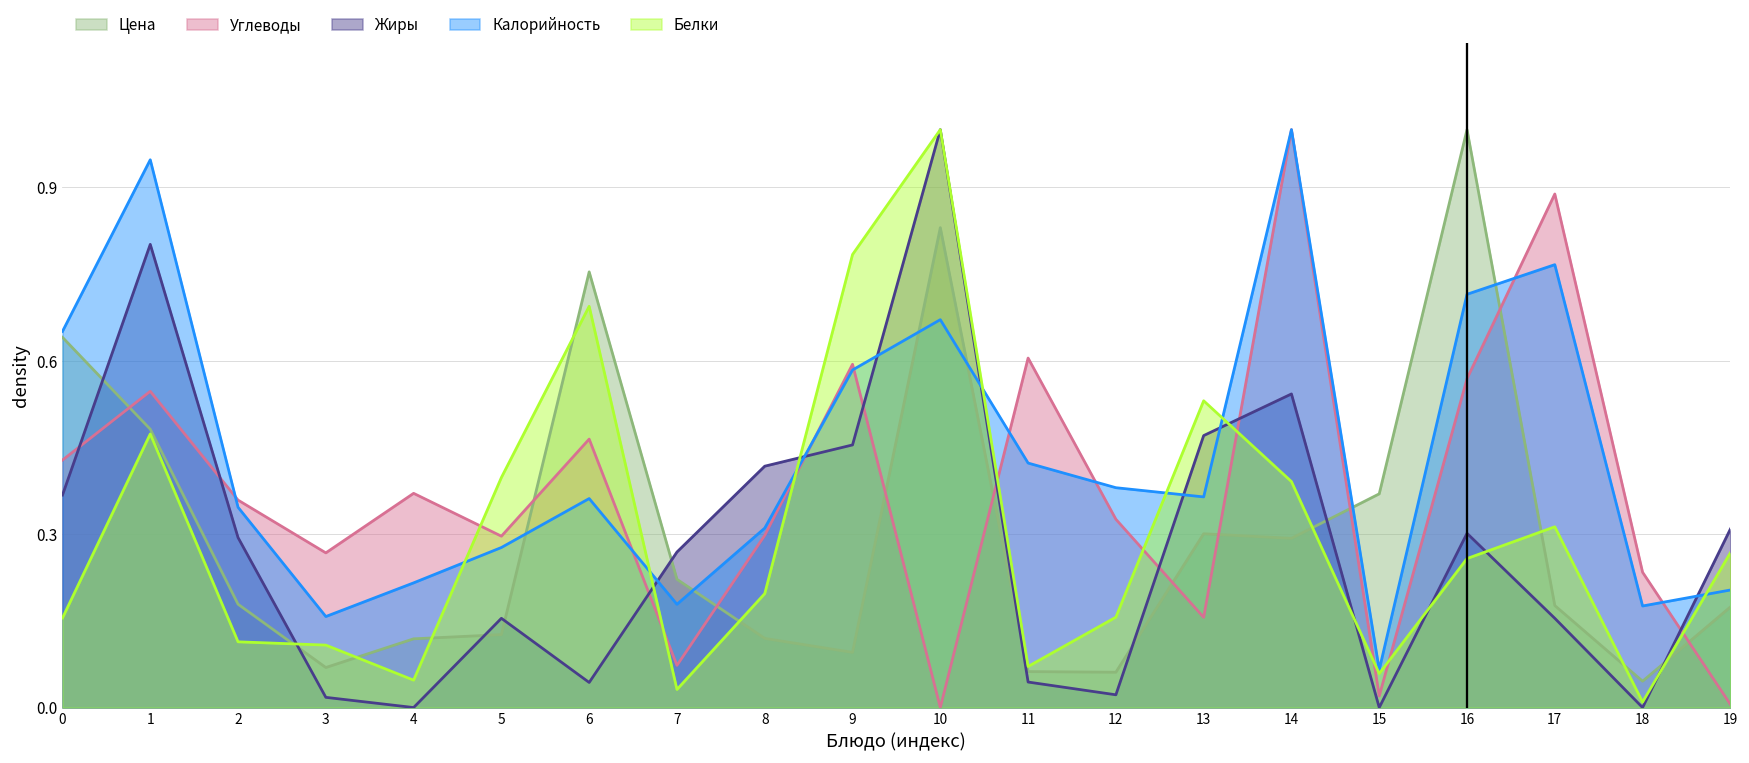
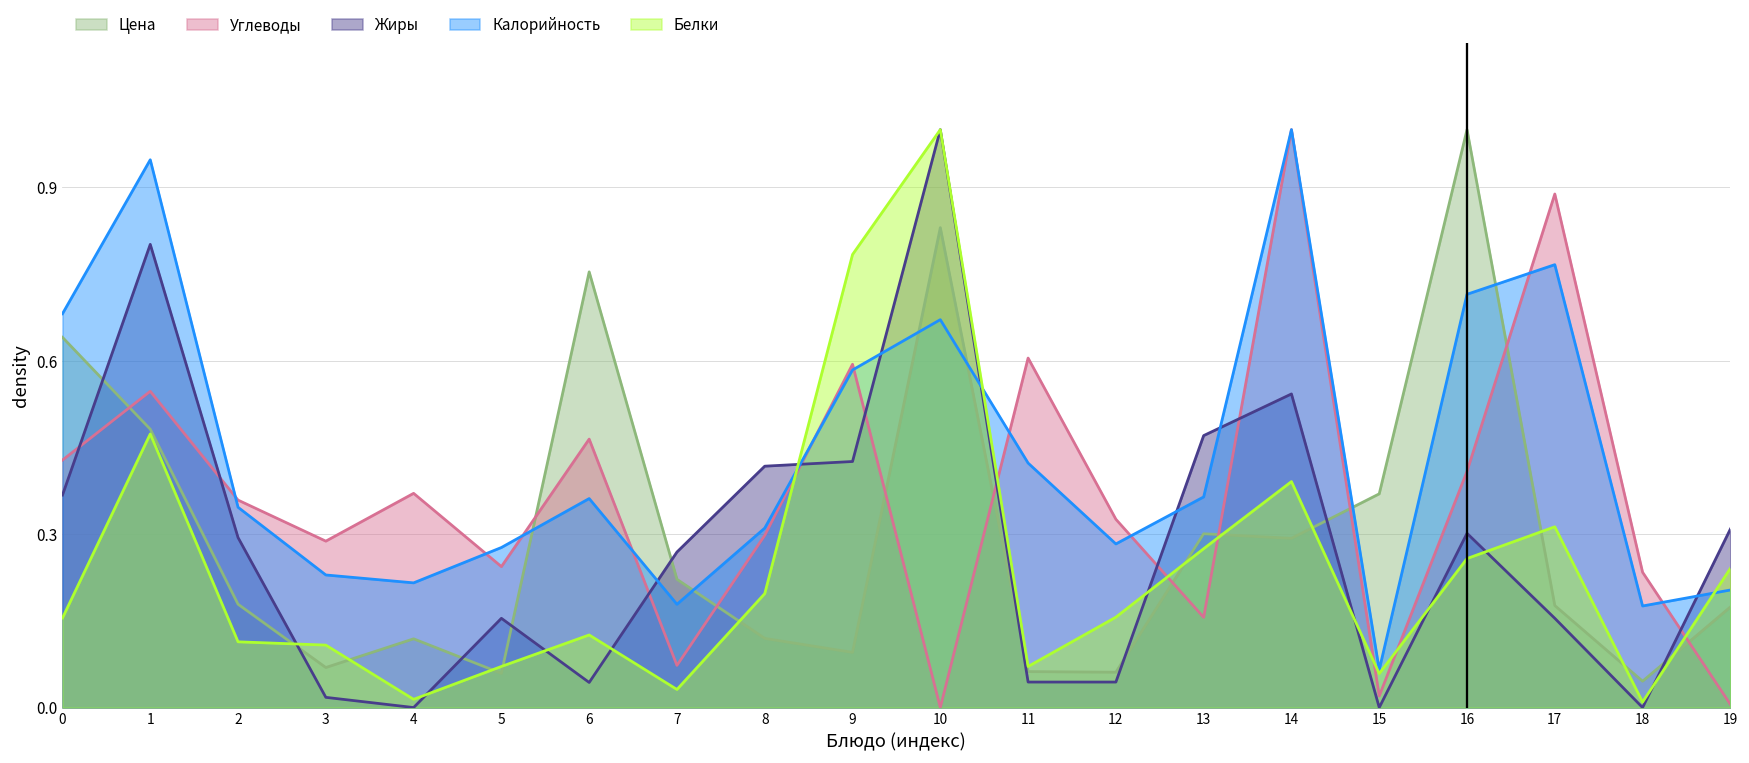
  {
    "Цена": {
      "0": 0.64,
      "1": 0.48,
      "2": 0.18,
      "3": 0.07,
      "4": 0.12,
-     "5": 0.13,
+     "5": 0.06,
      "6": 0.75,
      "7": 0.22,
      "8": 0.12,
      "9": 0.10,
      "10": 0.83,
      "11": 0.06,
      "12": 0.06,
      "13": 0.30,
      "14": 0.29,
      "15": 0.37,
      "16": 1.00,
      "17": 0.18,
      "18": 0.05,
      "19": 0.17
    },
    "Углеводы": {
      "0": 0.43,
      "1": 0.55,
      "2": 0.36,
-     "3": 0.27,
+     "3": 0.29,
      "4": 0.37,
-     "5": 0.30,
+     "5": 0.24,
      "6": 0.46,
      "7": 0.07,
      "8": 0.30,
      "9": 0.59,
      "10": 0.00,
      "11": 0.60,
      "12": 0.33,
      "13": 0.16,
      "15": 0.02,
-     "16": 0.57,
+     "16": 0.41,
      "17": 0.89,
      "18": 0.23,
      "19": 0.01
    },
    "Жиры": {
      "0": 0.37,
      "1": 0.80,
      "2": 0.29,
      "3": 0.02,
      "4": 0.00,
      "5": 0.15,
      "6": 0.04,
      "7": 0.27,
      "8": 0.42,
-     "9": 0.45,
+     "9": 0.43,
      "11": 0.04,
-     "12": 0.02,
+     "12": 0.04,
      "13": 0.47,
      "14": 0.54,
      "15": 0.00,
      "16": 0.30,
      "17": 0.15,
      "18": 0.00,
      "19": 0.31
    },
    "Калорийность": {
-     "0": 0.65,
+     "0": 0.68,
      "1": 0.95,
      "2": 0.35,
-     "3": 0.16,
+     "3": 0.23,
      "4": 0.22,
      "5": 0.28,
      "6": 0.36,
      "7": 0.18,
      "8": 0.31,
      "9": 0.58,
      "10": 0.67,
      "11": 0.42,
-     "12": 0.38,
+     "12": 0.28,
      "13": 0.36,
      "15": 0.07,
      "16": 0.72,
      "17": 0.77,
      "18": 0.18,
      "19": 0.20
    },
    "Белки": {
      "0": 0.15,
      "1": 0.47,
      "2": 0.11,
      "3": 0.11,
-     "4": 0.05,
-     "5": 0.40,
-     "6": 0.69,
+     "4": 0.01,
+     "5": 0.07,
+     "6": 0.13,
      "7": 0.03,
      "8": 0.20,
      "9": 0.78,
      "11": 0.07,
      "12": 0.16,
-     "13": 0.53,
+     "13": 0.27,
      "14": 0.39,
      "15": 0.06,
      "16": 0.26,
      "17": 0.31,
      "18": 0.01,
-     "19": 0.27
+     "19": 0.24
    }
  }
